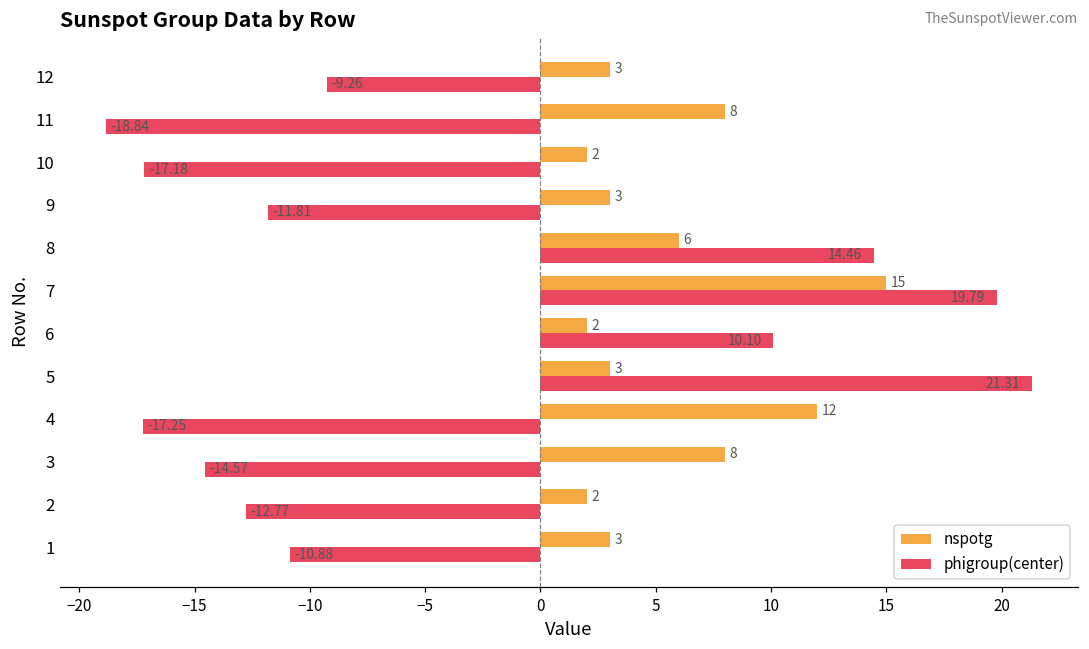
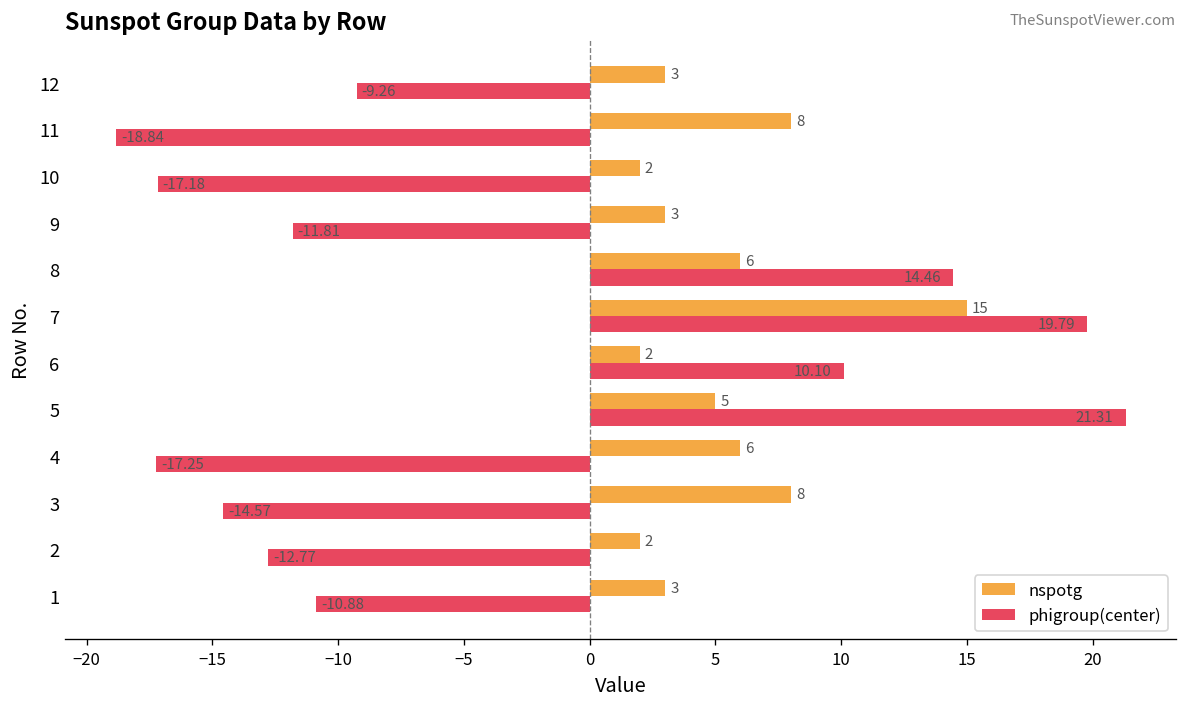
  {
    "nspotg": {
      "12": 3,
      "11": 8,
      "10": 2,
      "9": 3,
      "8": 6,
      "7": 15,
      "6": 2,
-     "5": 3,
-     "4": 12,
+     "5": 5,
+     "4": 6,
      "3": 8,
      "2": 2,
      "1": 3
    },
    "phigroup(center)": {
      "12": -9.26,
      "11": -18.84,
      "10": -17.18,
      "9": -11.81,
      "8": 14.46,
      "7": 19.79,
      "6": 10.10,
      "5": 21.31,
      "4": -17.25,
      "3": -14.57,
      "2": -12.77,
      "1": -10.88
    }
  }
